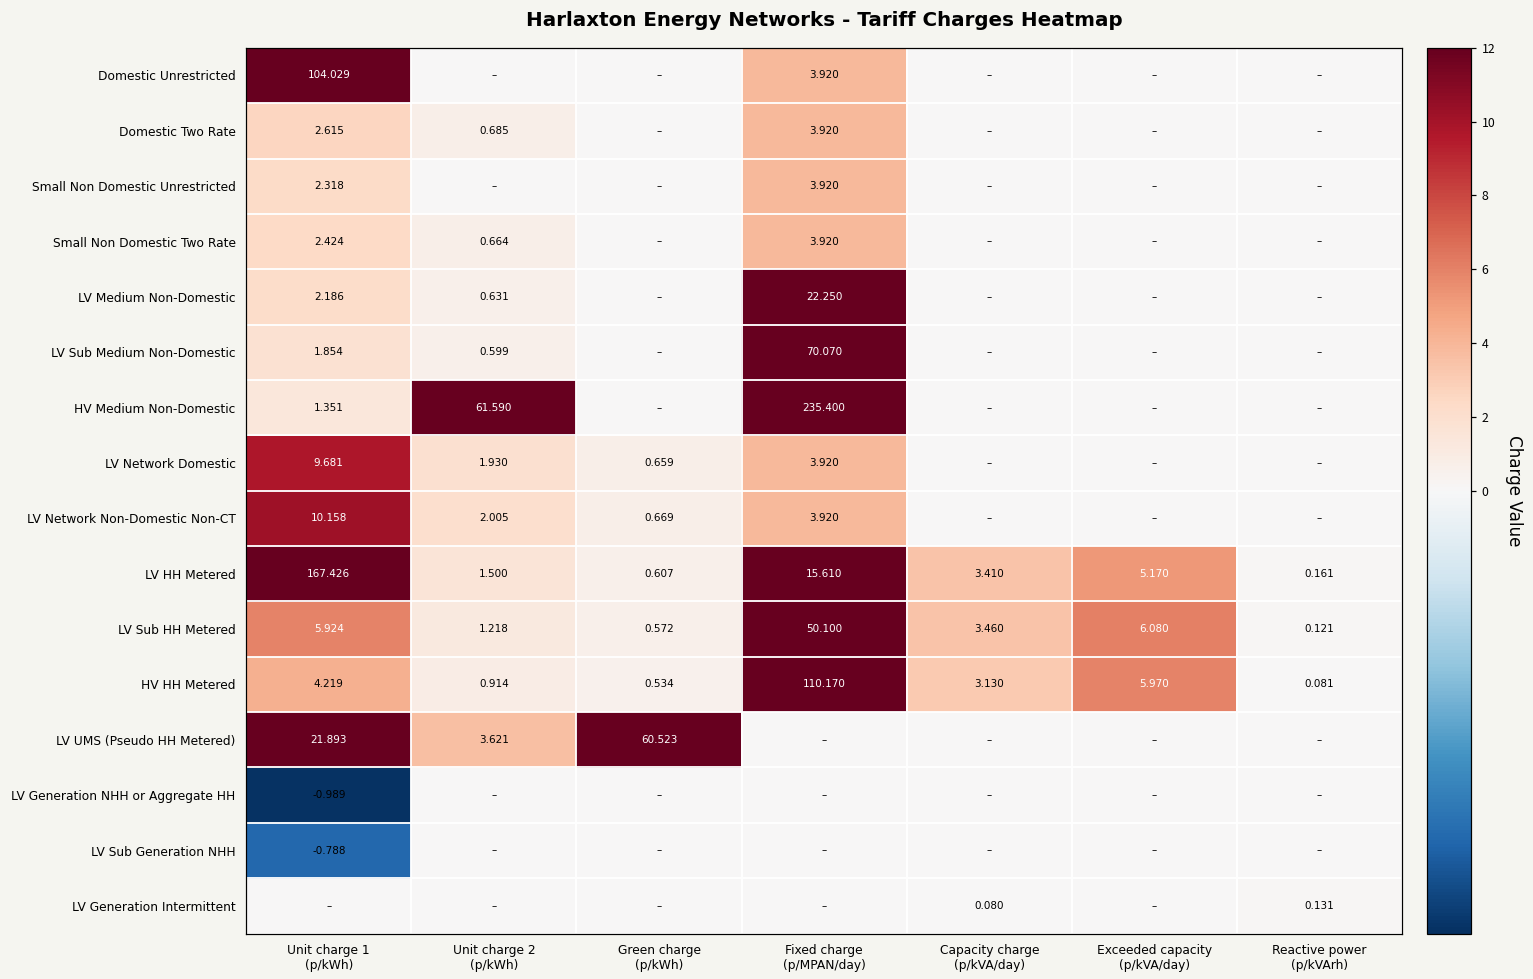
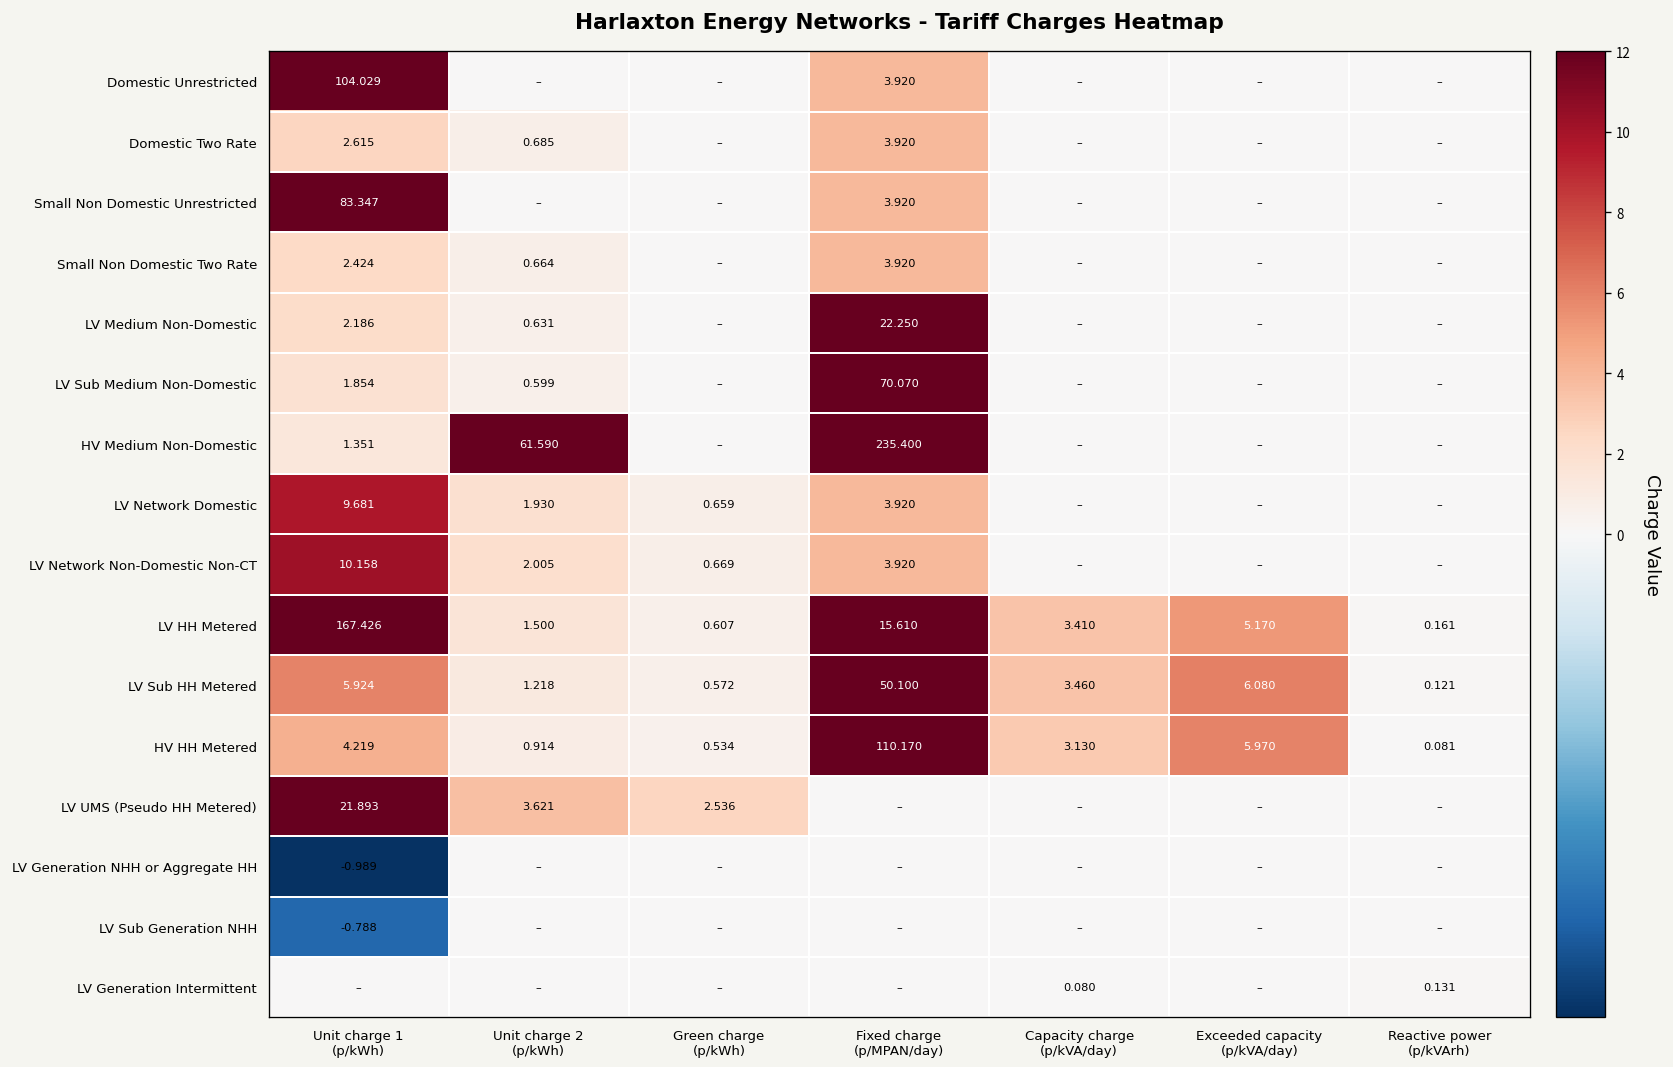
  {
    "Domestic Unrestricted": {
      "Unit charge 1 (p/kWh)": 104.029,
      "Fixed charge (p/MPAN/day)": 3.920
    },
    "Domestic Two Rate": {
      "Unit charge 1 (p/kWh)": 2.615,
      "Unit charge 2 (p/kWh)": 0.685,
      "Fixed charge (p/MPAN/day)": 3.920
    },
    "Small Non Domestic Unrestricted": {
-     "Unit charge 1 (p/kWh)": 2.318,
+     "Unit charge 1 (p/kWh)": 83.347,
      "Fixed charge (p/MPAN/day)": 3.920
    },
    "Small Non Domestic Two Rate": {
      "Unit charge 1 (p/kWh)": 2.424,
      "Unit charge 2 (p/kWh)": 0.664,
      "Fixed charge (p/MPAN/day)": 3.920
    },
    "LV Medium Non-Domestic": {
      "Unit charge 1 (p/kWh)": 2.186,
      "Unit charge 2 (p/kWh)": 0.631,
      "Fixed charge (p/MPAN/day)": 22.250
    },
    "LV Sub Medium Non-Domestic": {
      "Unit charge 1 (p/kWh)": 1.854,
      "Unit charge 2 (p/kWh)": 0.599,
      "Fixed charge (p/MPAN/day)": 70.070
    },
    "HV Medium Non-Domestic": {
      "Unit charge 1 (p/kWh)": 1.351,
      "Unit charge 2 (p/kWh)": 61.590,
      "Fixed charge (p/MPAN/day)": 235.400
    },
    "LV Network Domestic": {
      "Unit charge 1 (p/kWh)": 9.681,
      "Unit charge 2 (p/kWh)": 1.930,
      "Green charge (p/kWh)": 0.659,
      "Fixed charge (p/MPAN/day)": 3.920
    },
    "LV Network Non-Domestic Non-CT": {
      "Unit charge 1 (p/kWh)": 10.158,
      "Unit charge 2 (p/kWh)": 2.005,
      "Green charge (p/kWh)": 0.669,
      "Fixed charge (p/MPAN/day)": 3.920
    },
    "LV HH Metered": {
      "Unit charge 1 (p/kWh)": 167.426,
      "Unit charge 2 (p/kWh)": 1.500,
      "Green charge (p/kWh)": 0.607,
      "Fixed charge (p/MPAN/day)": 15.610,
      "Capacity charge (p/kVA/day)": 3.410,
      "Exceeded capacity (p/kVA/day)": 5.170,
      "Reactive power (p/kVArh)": 0.161
    },
    "LV Sub HH Metered": {
      "Unit charge 1 (p/kWh)": 5.924,
      "Unit charge 2 (p/kWh)": 1.218,
      "Green charge (p/kWh)": 0.572,
      "Fixed charge (p/MPAN/day)": 50.100,
      "Capacity charge (p/kVA/day)": 3.460,
      "Exceeded capacity (p/kVA/day)": 6.080,
      "Reactive power (p/kVArh)": 0.121
    },
    "HV HH Metered": {
      "Unit charge 1 (p/kWh)": 4.219,
      "Unit charge 2 (p/kWh)": 0.914,
      "Green charge (p/kWh)": 0.534,
      "Fixed charge (p/MPAN/day)": 110.170,
      "Capacity charge (p/kVA/day)": 3.130,
      "Exceeded capacity (p/kVA/day)": 5.970,
      "Reactive power (p/kVArh)": 0.081
    },
    "LV UMS (Pseudo HH Metered)": {
      "Unit charge 1 (p/kWh)": 21.893,
      "Unit charge 2 (p/kWh)": 3.621,
-     "Green charge (p/kWh)": 60.523
+     "Green charge (p/kWh)": 2.536
    },
    "LV Generation NHH or Aggregate HH": {
      "Unit charge 1 (p/kWh)": -0.989
    },
    "LV Sub Generation NHH": {
      "Unit charge 1 (p/kWh)": -0.788
    },
    "LV Generation Intermittent": {
      "Capacity charge (p/kVA/day)": 0.080,
      "Reactive power (p/kVArh)": 0.131
    }
  }
